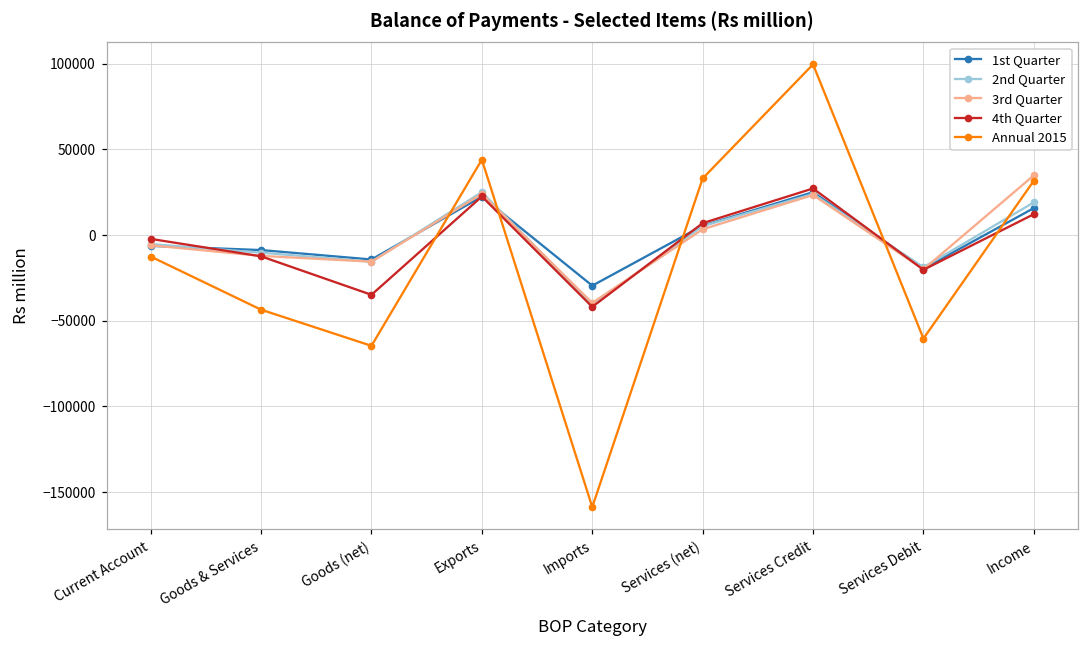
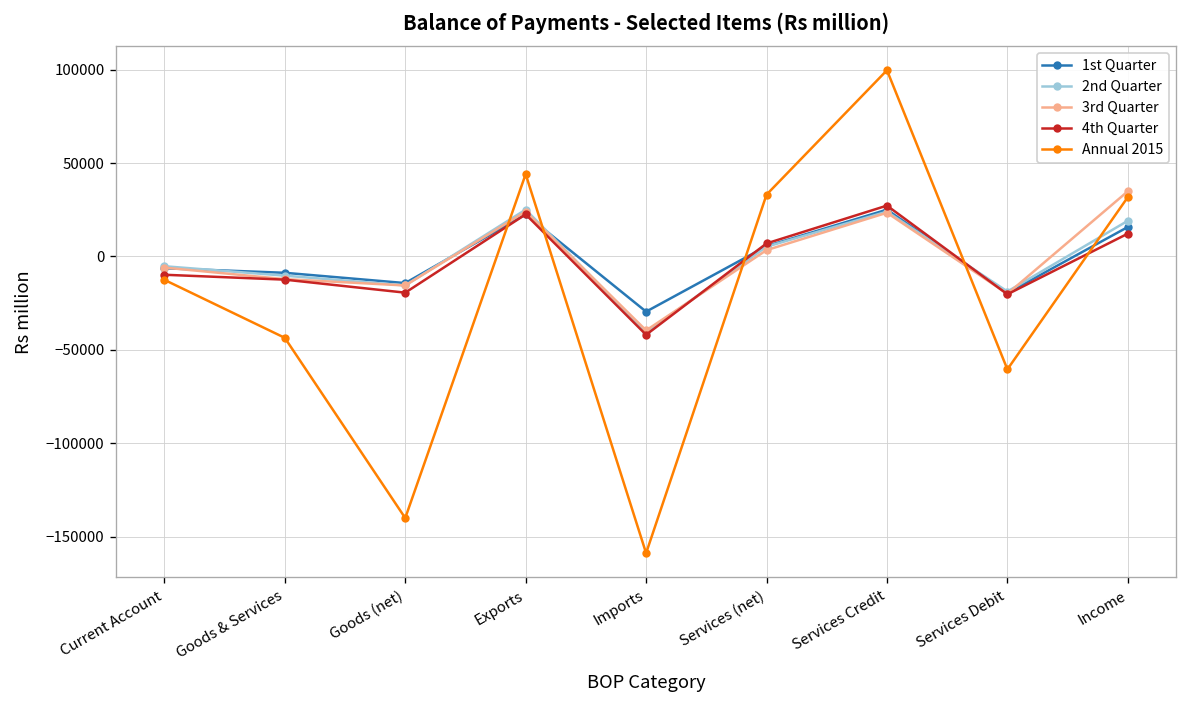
  {
    "1st Quarter": {
      "Imports": -30000,
      "Income": 16000
    },
    "2nd Quarter": {
      "Income": 19000
    },
    "3rd Quarter": {
      "Services (net)": 3000,
      "Income": 35000
    },
    "4th Quarter": {
-     "Current Account": -2000,
-     "Goods (net)": -35000,
+     "Current Account": -10000,
+     "Goods (net)": -19000,
      "Services Credit": 27000,
      "Income": 12000
    },
    "Annual 2015": {
      "Current Account": -13000,
      "Goods & Services": -44000,
-     "Goods (net)": -65000,
+     "Goods (net)": -140000,
      "Exports": 44000,
      "Imports": -159000,
      "Services (net)": 33000,
      "Services Credit": 100000,
      "Services Debit": -60000,
      "Income": 32000
    }
  }
